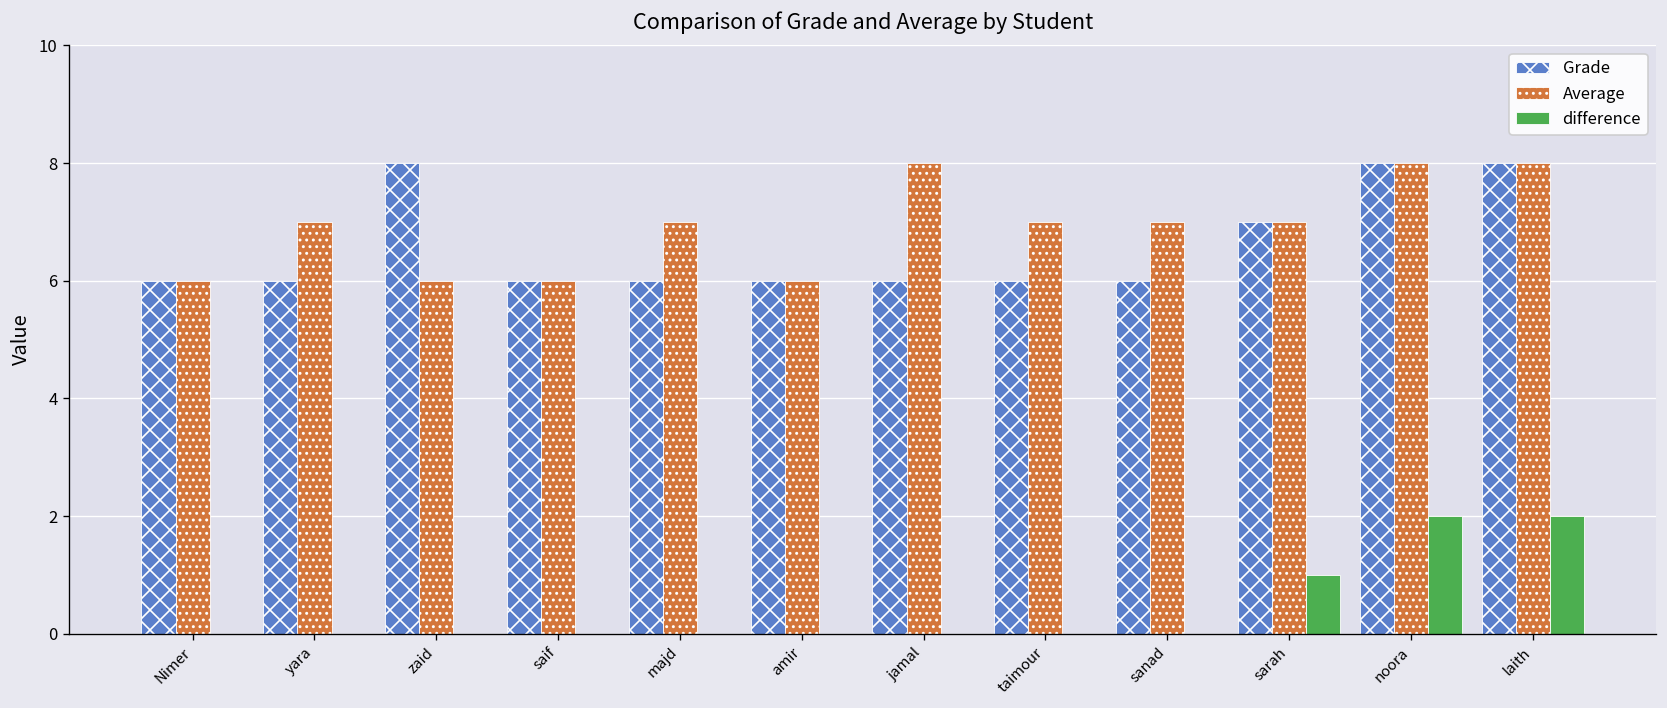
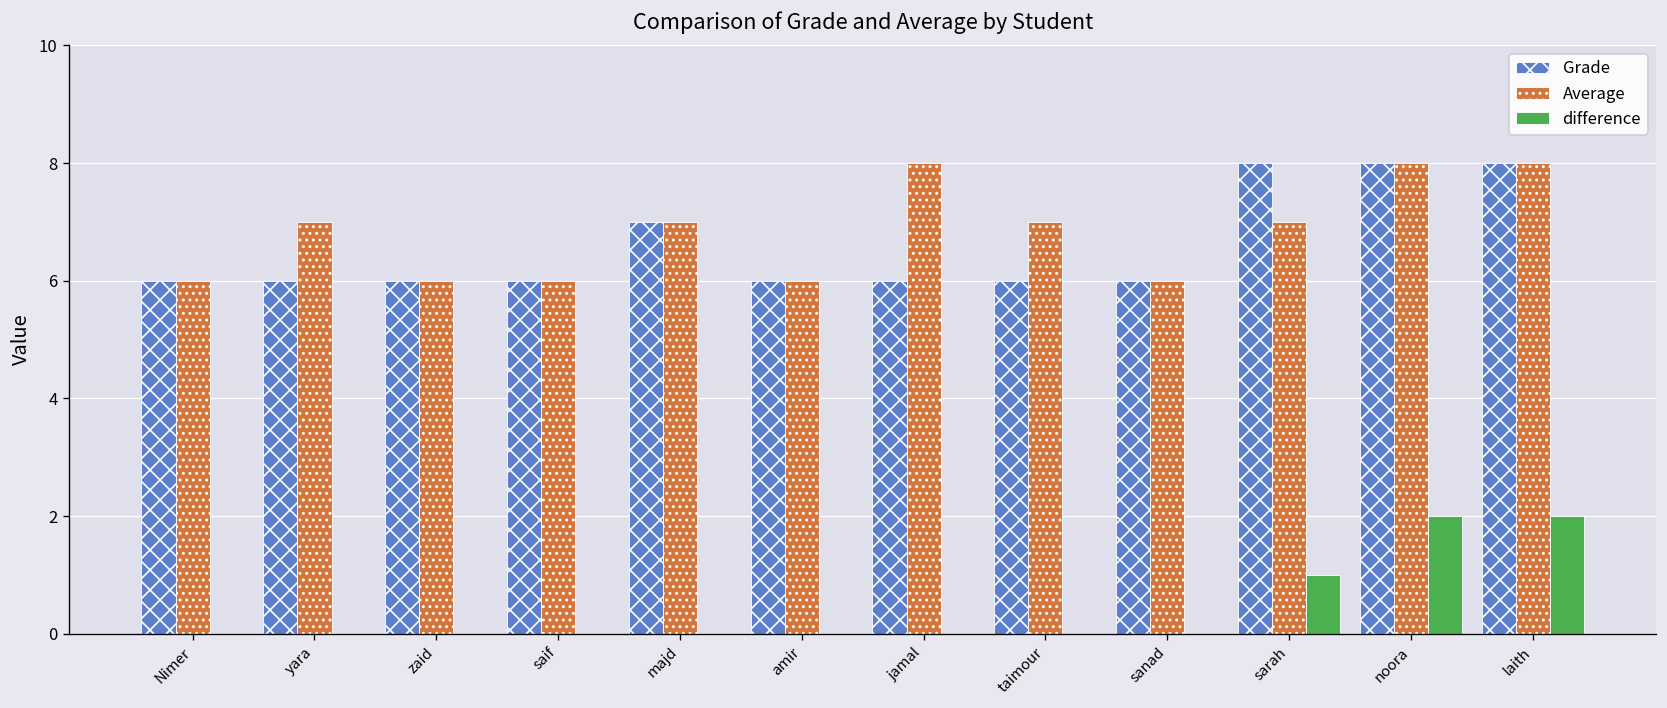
  {
    "Grade": {
      "Nimer": 6,
      "yara": 6,
-     "zaid": 8,
+     "zaid": 6,
      "saif": 6,
-     "majd": 6,
+     "majd": 7,
      "amir": 6,
      "jamal": 6,
      "taimour": 6,
      "sanad": 6,
-     "sarah": 7,
+     "sarah": 8,
      "noora": 8,
      "laith": 8
    },
    "Average": {
      "Nimer": 6,
      "yara": 7,
      "zaid": 6,
      "saif": 6,
      "majd": 7,
      "amir": 6,
      "jamal": 8,
      "taimour": 7,
-     "sanad": 7,
+     "sanad": 6,
      "sarah": 7,
      "noora": 8,
      "laith": 8
    },
    "difference": {
      "Nimer": 0,
      "yara": 0,
      "zaid": 0,
      "saif": 0,
      "majd": 0,
      "amir": 0,
      "jamal": 0,
      "taimour": 0,
      "sanad": 0,
      "sarah": 1,
      "noora": 2,
      "laith": 2
    }
  }
